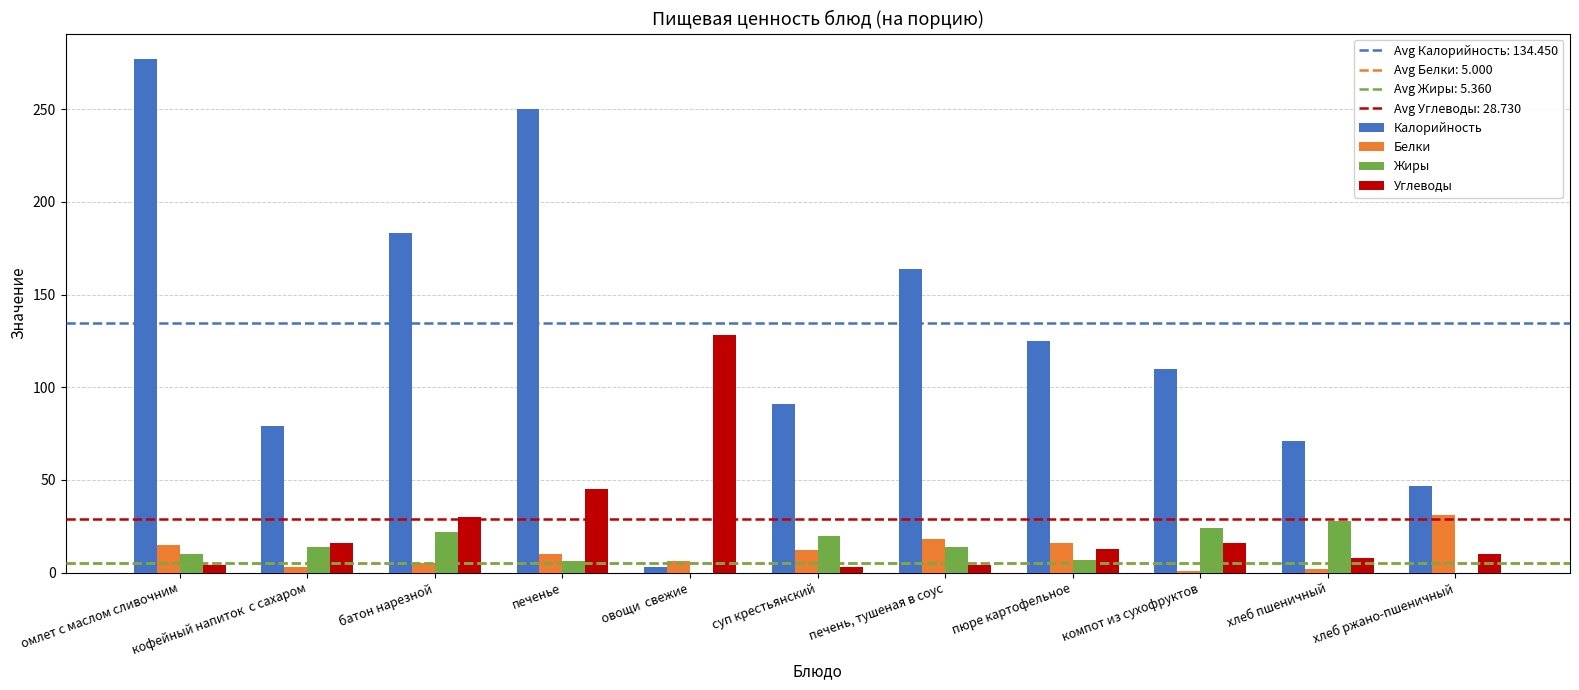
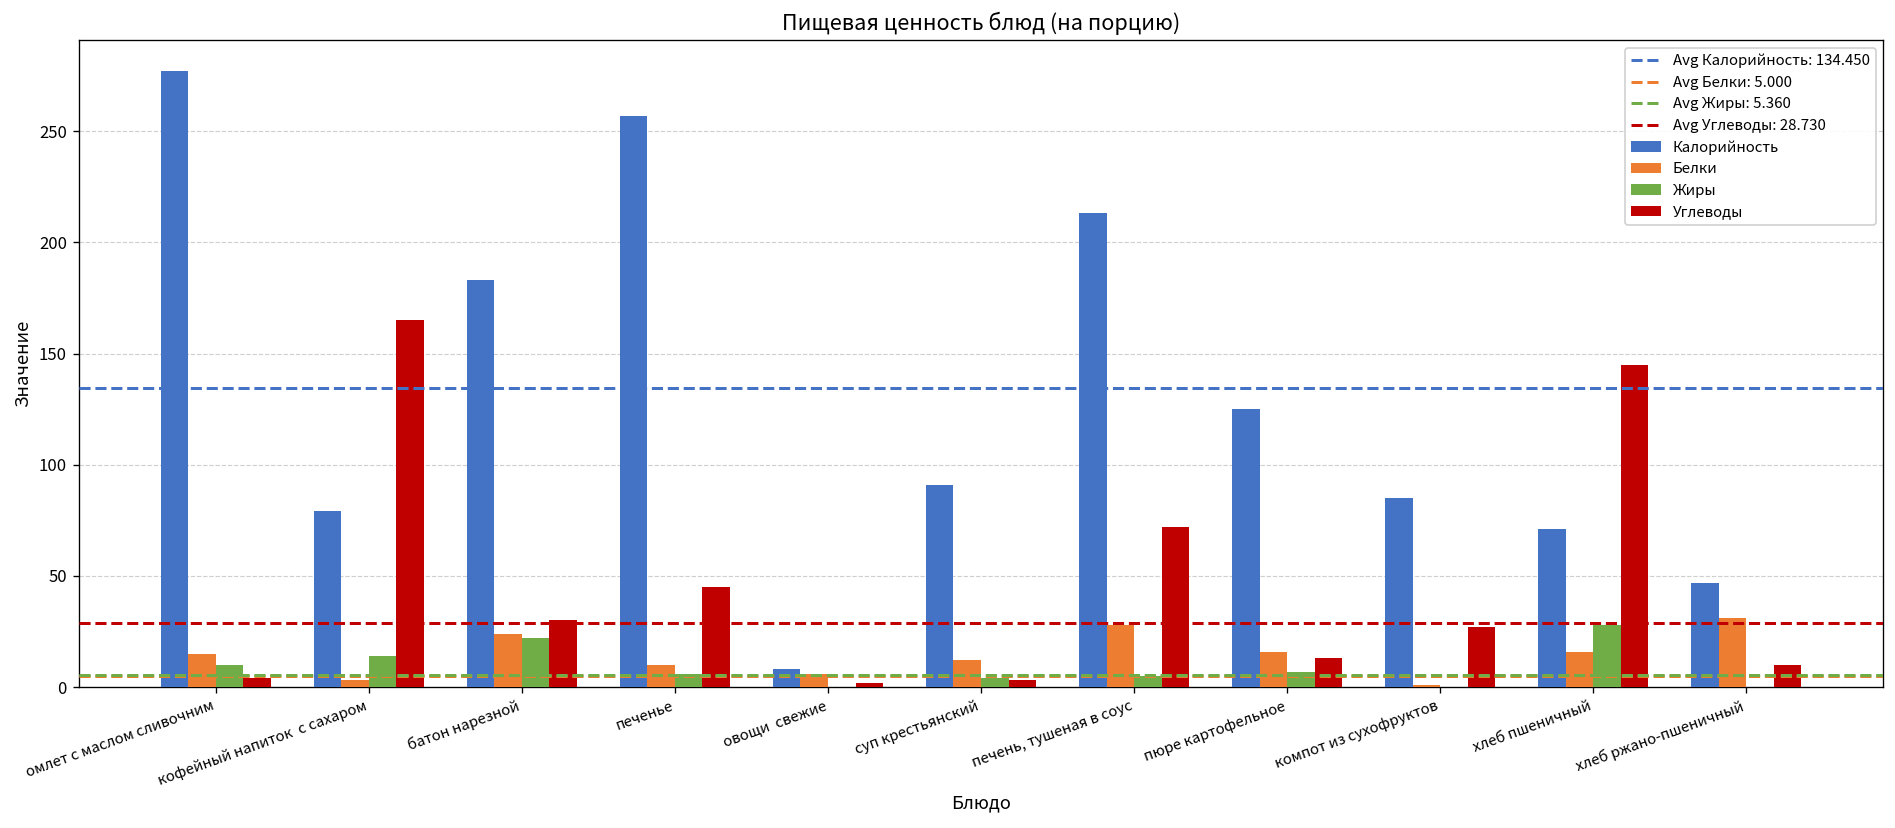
  {
    "Калорийность": {
      "омлет с маслом сливочним": 277,
      "кофейный напиток с сахаром": 79,
      "батон нарезной": 183,
-     "печенье": 250,
-     "овощи свежие": 3,
+     "печенье": 257,
+     "овощи свежие": 8,
      "суп крестьянский": 91,
-     "печень, тушеная в соус": 164,
+     "печень, тушеная в соус": 213,
      "пюре картофельное": 125,
-     "компот из сухофруктов": 110,
+     "компот из сухофруктов": 85,
      "хлеб пшеничный": 71,
      "хлеб ржано-пшеничный": 47
    },
    "Белки": {
      "омлет с маслом сливочним": 15,
      "кофейный напиток с сахаром": 3,
-     "батон нарезной": 5,
+     "батон нарезной": 24,
      "печенье": 10,
      "овощи свежие": 6,
      "суп крестьянский": 12,
-     "печень, тушеная в соус": 18,
+     "печень, тушеная в соус": 28,
      "пюре картофельное": 16,
-     "хлеб пшеничный": 2,
+     "хлеб пшеничный": 16,
      "хлеб ржано-пшеничный": 31
    },
    "Жиры": {
      "омлет с маслом сливочним": 10,
      "кофейный напиток с сахаром": 14,
      "батон нарезной": 22,
      "печенье": 6,
      "овощи свежие": 0,
-     "суп крестьянский": 20,
-     "печень, тушеная в соус": 14,
+     "суп крестьянский": 4,
+     "печень, тушеная в соус": 5,
      "пюре картофельное": 7,
-     "компот из сухофруктов": 24,
+     "компот из сухофруктов": 0,
      "хлеб пшеничный": 28,
      "хлеб ржано-пшеничный": 0
    },
    "Углеводы": {
      "омлет с маслом сливочним": 4,
-     "кофейный напиток с сахаром": 16,
+     "кофейный напиток с сахаром": 165,
      "батон нарезной": 30,
      "печенье": 45,
-     "овощи свежие": 128,
+     "овощи свежие": 2,
      "суп крестьянский": 3,
-     "печень, тушеная в соус": 4,
+     "печень, тушеная в соус": 72,
      "пюре картофельное": 13,
-     "компот из сухофруктов": 16,
-     "хлеб пшеничный": 8,
+     "компот из сухофруктов": 27,
+     "хлеб пшеничный": 145,
      "хлеб ржано-пшеничный": 10
    }
  }
